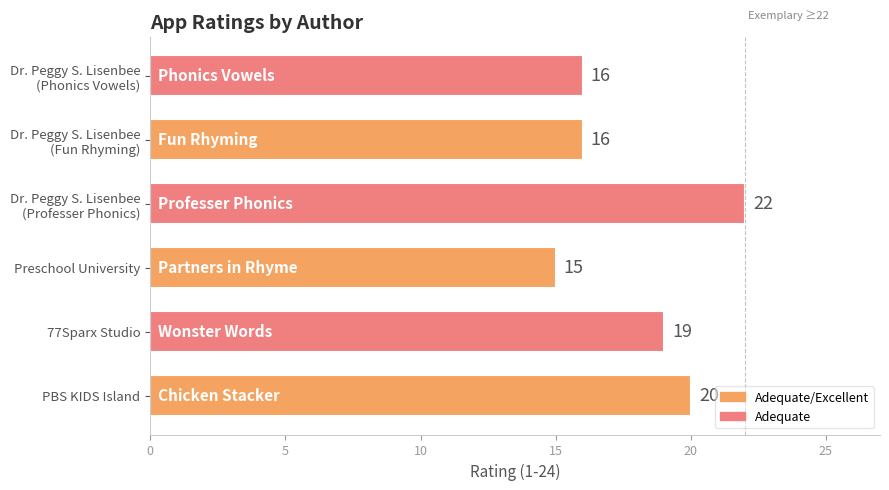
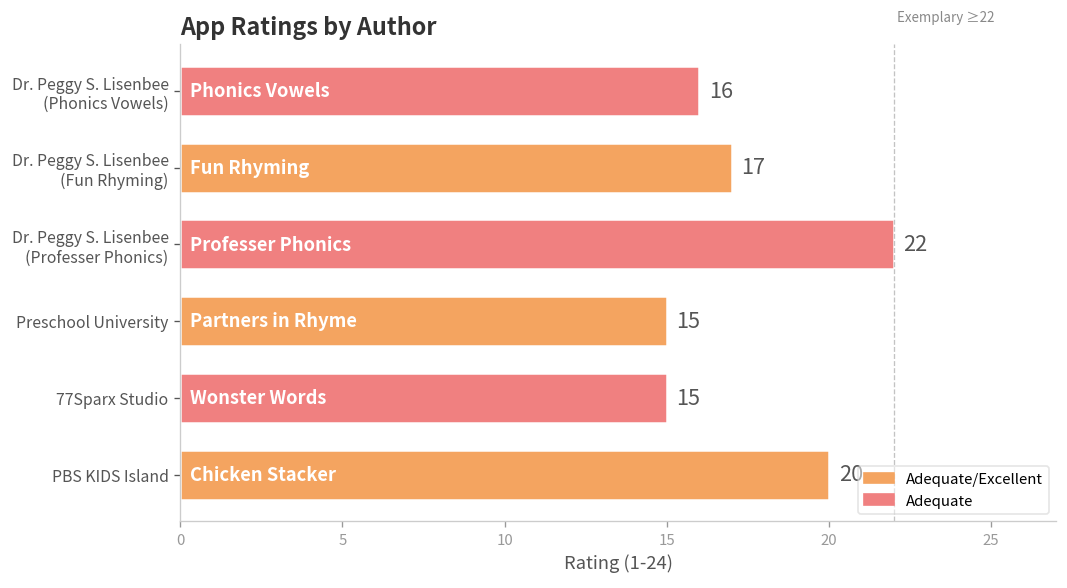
  {
    "Dr. Peggy S. Lisenbee (Phonics Vowels)": 16,
-   "Dr. Peggy S. Lisenbee (Fun Rhyming)": 16,
+   "Dr. Peggy S. Lisenbee (Fun Rhyming)": 17,
    "Dr. Peggy S. Lisenbee (Professer Phonics)": 22,
    "Preschool University": 15,
-   "77Sparx Studio": 19
+   "77Sparx Studio": 15
  }
